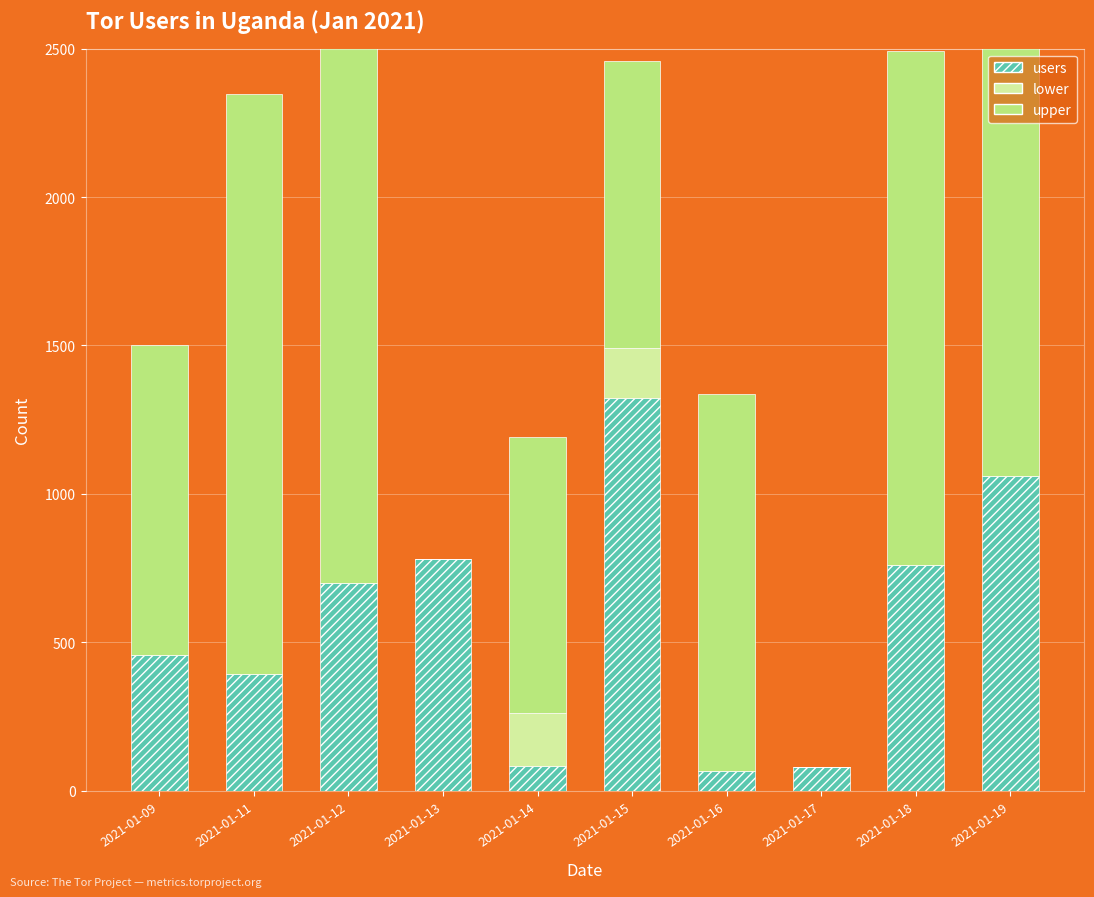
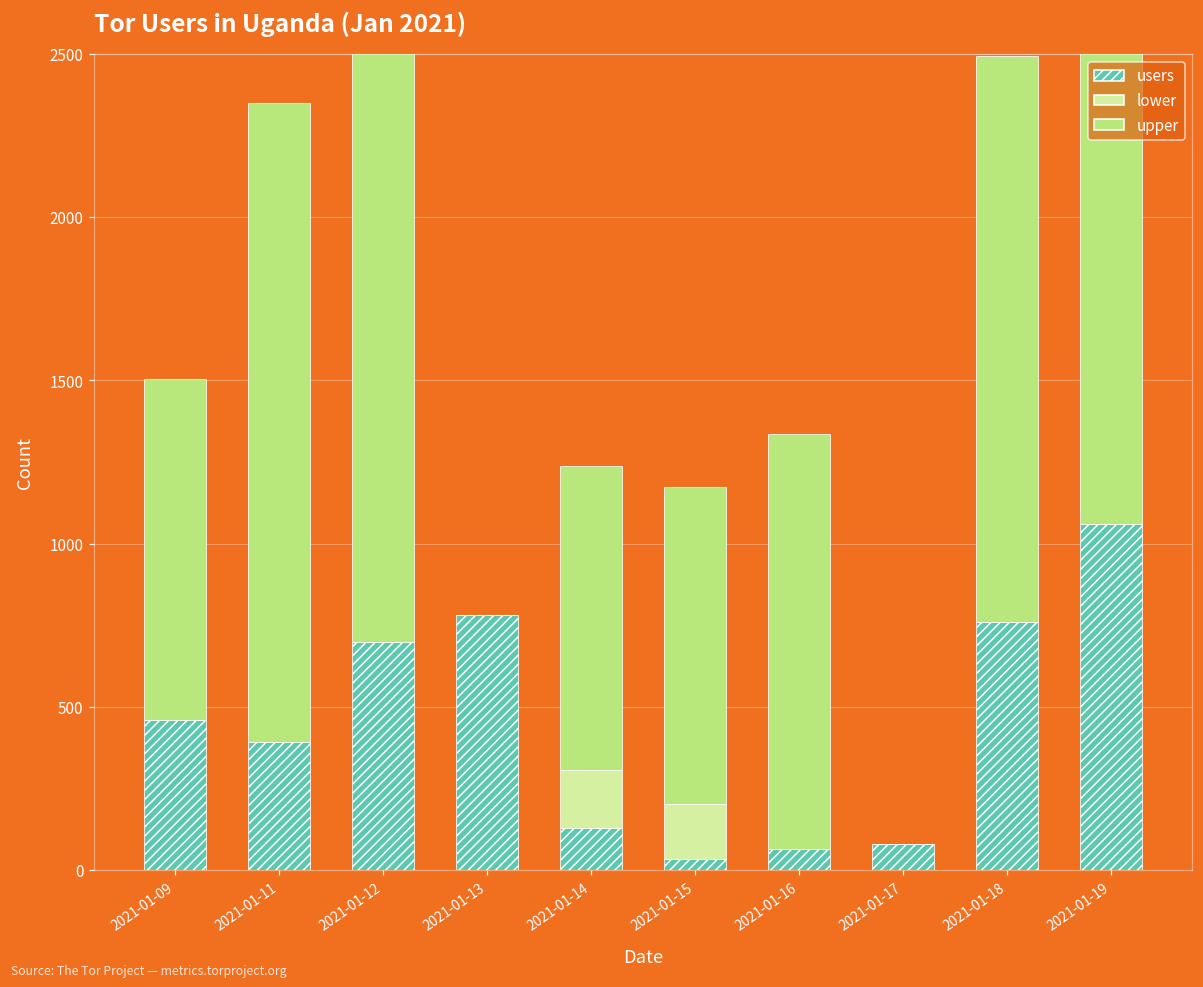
  {
    "users": {
      "2021-01-09": 460,
      "2021-01-11": 390,
      "2021-01-12": 700,
      "2021-01-13": 780,
-     "2021-01-14": 80,
-     "2021-01-15": 1320,
+     "2021-01-14": 130,
+     "2021-01-15": 30,
      "2021-01-16": 70,
      "2021-01-17": 80,
      "2021-01-18": 760,
      "2021-01-19": 1060
    }
  }
